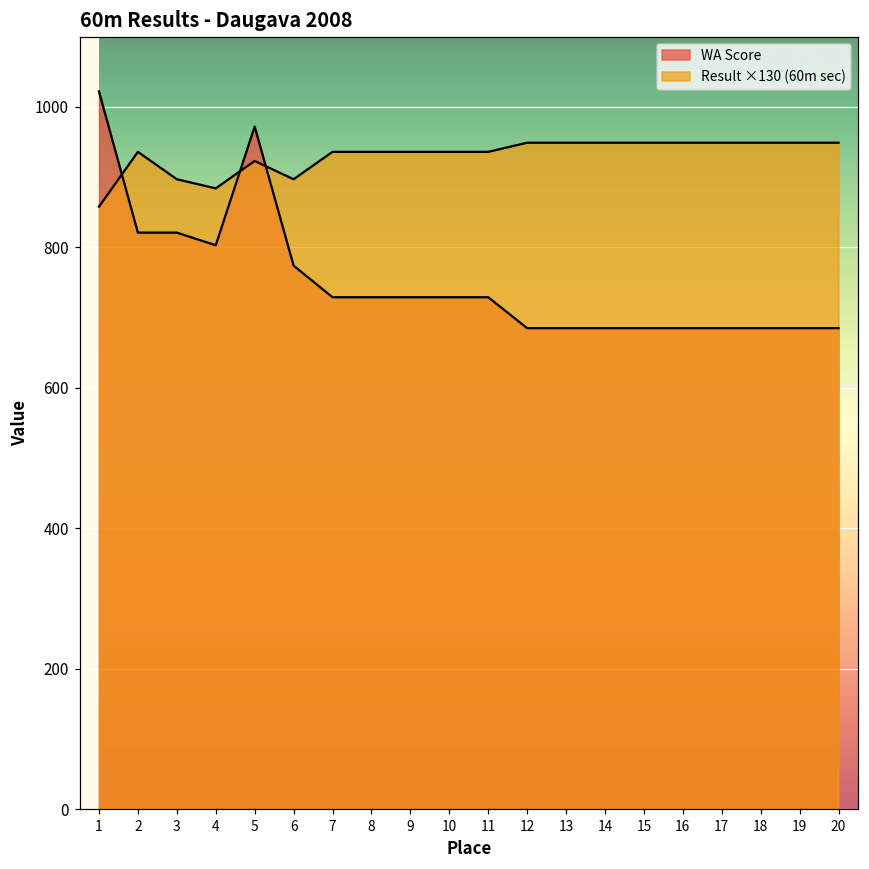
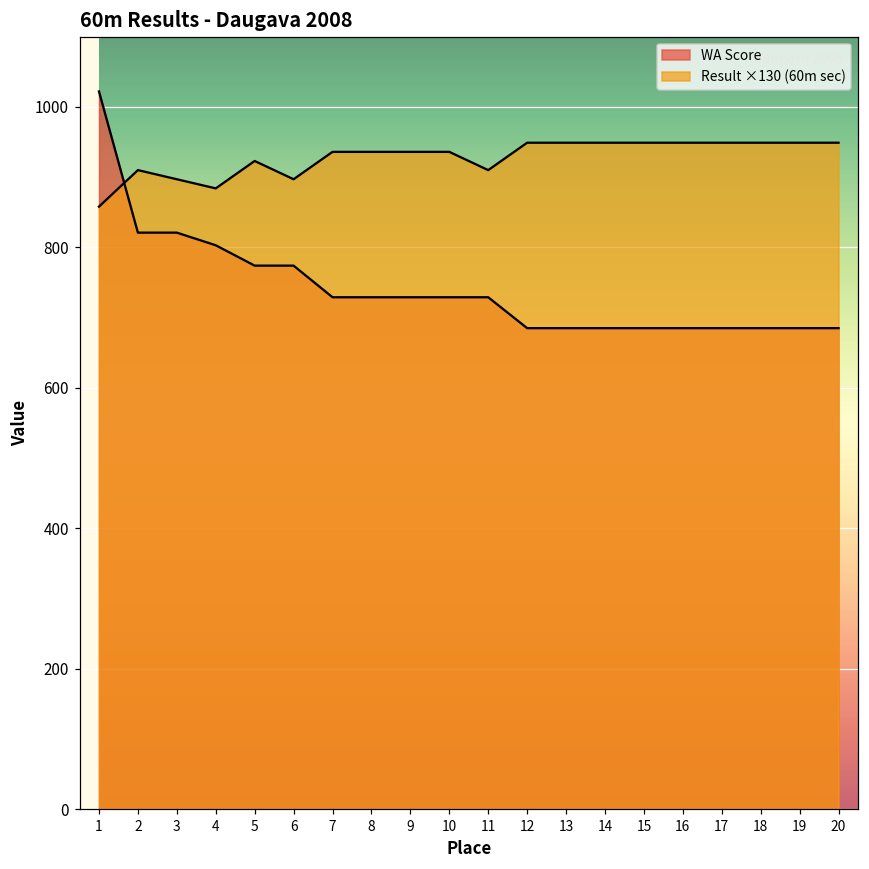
  {
    "WA Score": {
      "1": 1020,
      "2": 820,
      "3": 820,
      "4": 800,
-     "5": 970,
+     "5": 770,
      "6": 770,
      "7": 730,
      "8": 730,
      "9": 730,
      "10": 730,
      "11": 730,
      "12": 690,
      "13": 690,
      "14": 690,
      "15": 690,
      "16": 690,
      "17": 690,
      "18": 690,
      "19": 690,
      "20": 690
    },
    "Result ×130 (60m sec)": {
      "1": 860,
-     "2": 940,
+     "2": 910,
      "3": 900,
      "4": 880,
      "5": 920,
      "6": 900,
      "7": 940,
      "8": 940,
      "9": 940,
      "10": 940,
-     "11": 940,
+     "11": 910,
      "12": 950,
      "13": 950,
      "14": 950,
      "15": 950,
      "16": 950,
      "17": 950,
      "18": 950,
      "19": 950,
      "20": 950
    }
  }
